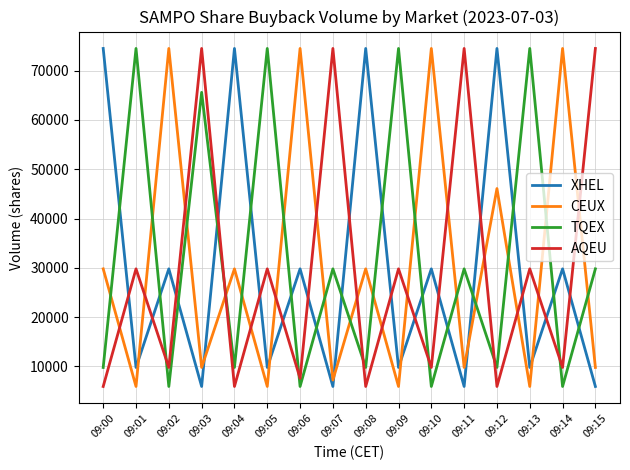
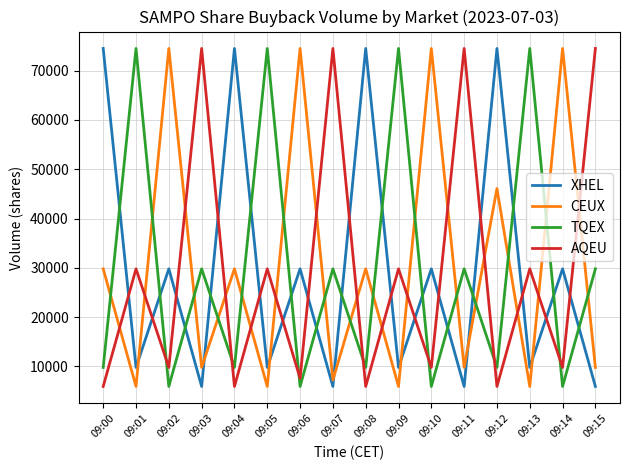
  {
    "XHEL": {
      "09:00": 75000,
      "09:01": 10000,
      "09:02": 30000,
      "09:03": 6000,
      "09:04": 75000,
      "09:05": 10000,
      "09:06": 30000,
      "09:07": 6000,
      "09:08": 75000,
      "09:09": 10000,
      "09:10": 30000,
      "09:11": 6000,
      "09:12": 75000,
      "09:13": 10000,
      "09:14": 30000,
      "09:15": 6000
    },
    "CEUX": {
      "09:00": 30000,
      "09:01": 6000,
      "09:02": 75000,
      "09:03": 10000,
      "09:04": 30000,
      "09:05": 6000,
      "09:06": 75000,
      "09:07": 7000,
      "09:08": 30000,
      "09:09": 6000,
      "09:10": 75000,
      "09:11": 10000,
      "09:12": 46000,
      "09:13": 6000,
      "09:14": 75000,
      "09:15": 10000
    },
    "TQEX": {
      "09:00": 10000,
      "09:01": 75000,
      "09:02": 6000,
-     "09:03": 66000,
+     "09:03": 30000,
      "09:04": 10000,
      "09:05": 75000,
      "09:06": 6000,
      "09:07": 30000,
      "09:08": 10000,
      "09:09": 75000,
      "09:10": 6000,
      "09:11": 30000,
      "09:12": 10000,
      "09:13": 75000,
      "09:14": 6000,
      "09:15": 30000
    },
    "AQEU": {
      "09:00": 6000,
      "09:01": 30000,
      "09:02": 10000,
      "09:03": 75000,
      "09:04": 6000,
      "09:05": 30000,
      "09:06": 8000,
      "09:07": 75000,
      "09:08": 6000,
      "09:09": 30000,
      "09:10": 10000,
      "09:11": 75000,
      "09:12": 6000,
      "09:13": 30000,
      "09:14": 10000,
      "09:15": 75000
    }
  }
